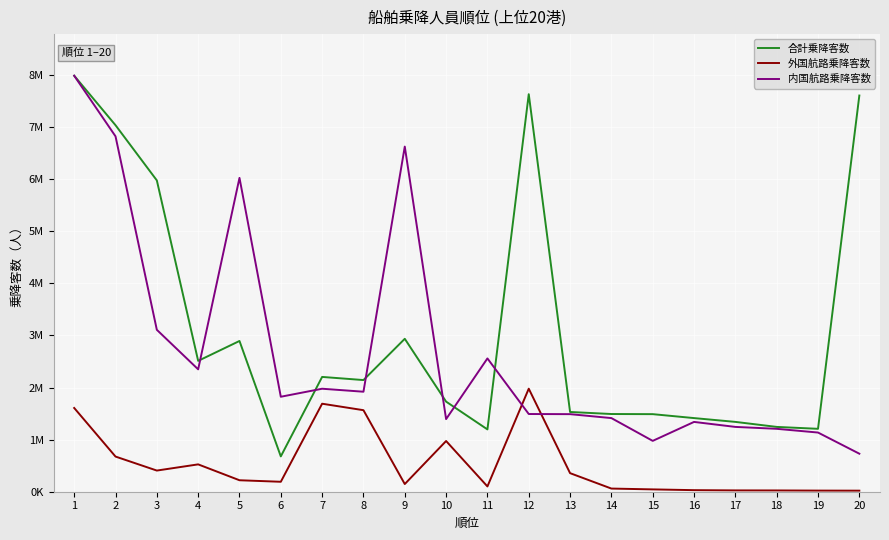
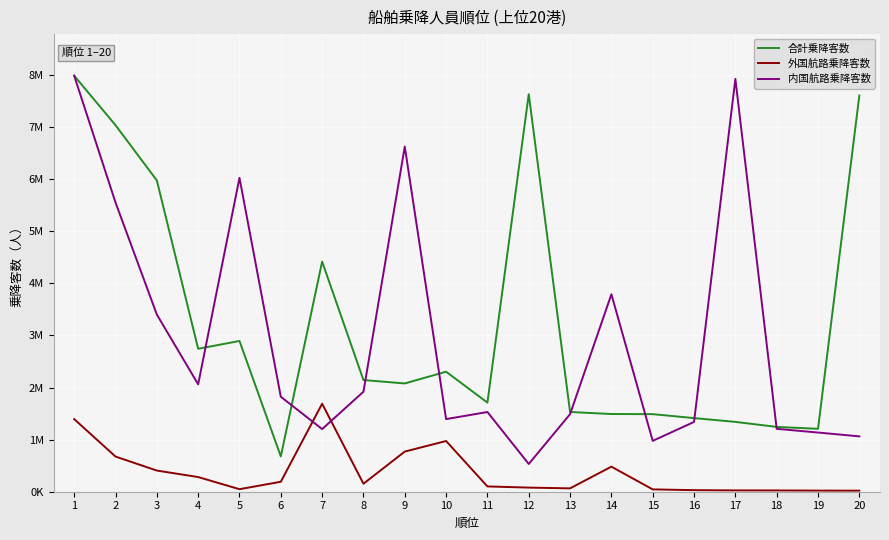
  {
    "合計乗降客数": {
      "2": 7000000,
      "3": 6000000,
-     "4": 2500000,
+     "4": 2700000,
      "5": 2900000,
      "6": 700000,
-     "7": 2200000,
+     "7": 4400000,
      "8": 2100000,
-     "9": 2900000,
-     "10": 1700000,
-     "11": 1200000,
+     "9": 2100000,
+     "10": 2300000,
+     "11": 1700000,
      "12": 7600000,
      "14": 1500000,
      "15": 1500000,
      "16": 1400000,
      "17": 1300000,
      "19": 1200000,
      "20": 7600000
    },
    "外国航路乗降客数": {
-     "1": 1600000,
+     "1": 1400000,
      "2": 700000,
      "3": 400000,
-     "4": 500000,
-     "5": 200000,
+     "4": 300000,
+     "5": 0,
      "6": 200000,
      "7": 1700000,
-     "8": 1600000,
-     "9": 100000,
+     "8": 200000,
+     "9": 800000,
      "10": 1000000,
      "11": 100000,
-     "12": 2000000,
-     "13": 400000,
-     "14": 100000,
+     "12": 100000,
+     "13": 100000,
+     "14": 500000,
      "15": 0,
      "16": 0,
      "17": 0,
      "18": 0,
      "19": 0,
      "20": 0
    },
    "内国航路乗降客数": {
-     "2": 6800000,
-     "3": 3100000,
-     "4": 2300000,
+     "2": 5600000,
+     "3": 3400000,
+     "4": 2100000,
      "5": 6000000,
      "6": 1800000,
-     "7": 2000000,
+     "7": 1200000,
      "8": 1900000,
      "9": 6600000,
      "10": 1400000,
-     "11": 2600000,
-     "12": 1500000,
-     "14": 1400000,
+     "11": 1500000,
+     "12": 500000,
+     "14": 3800000,
      "15": 1000000,
      "16": 1300000,
-     "17": 1200000,
+     "17": 7900000,
      "19": 1100000,
-     "20": 700000
+     "20": 1100000
    }
  }
